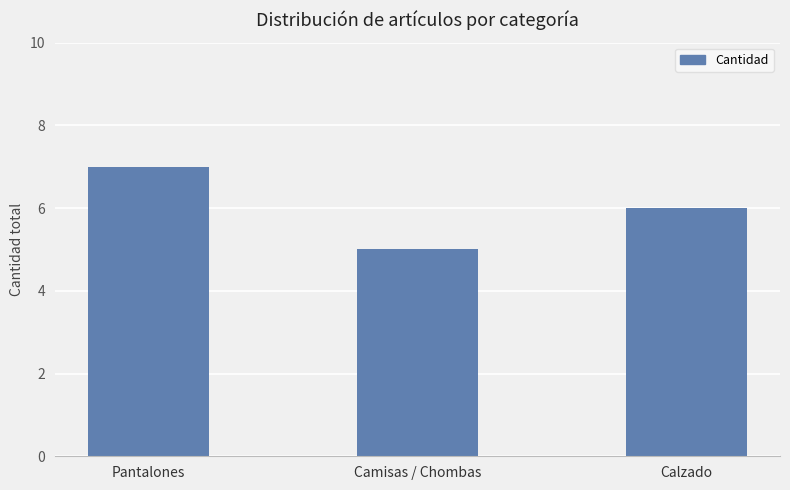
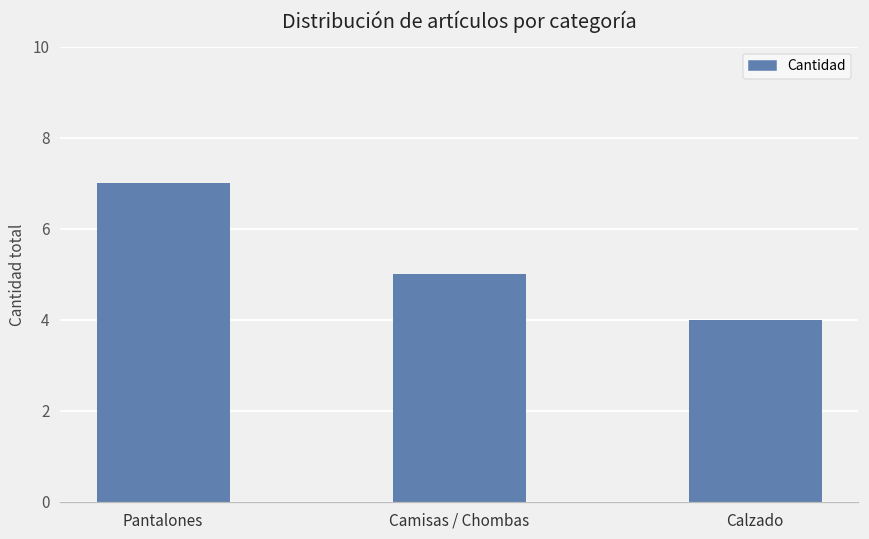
  {
    "Pantalones": 7,
    "Camisas / Chombas": 5,
-   "Calzado": 6
+   "Calzado": 4
  }
